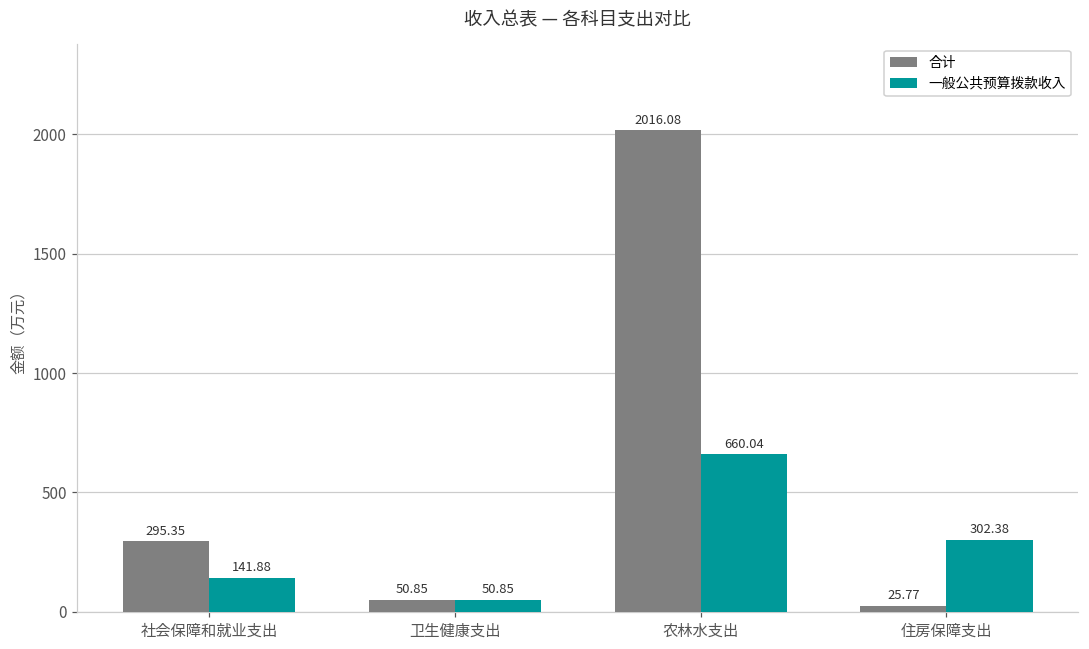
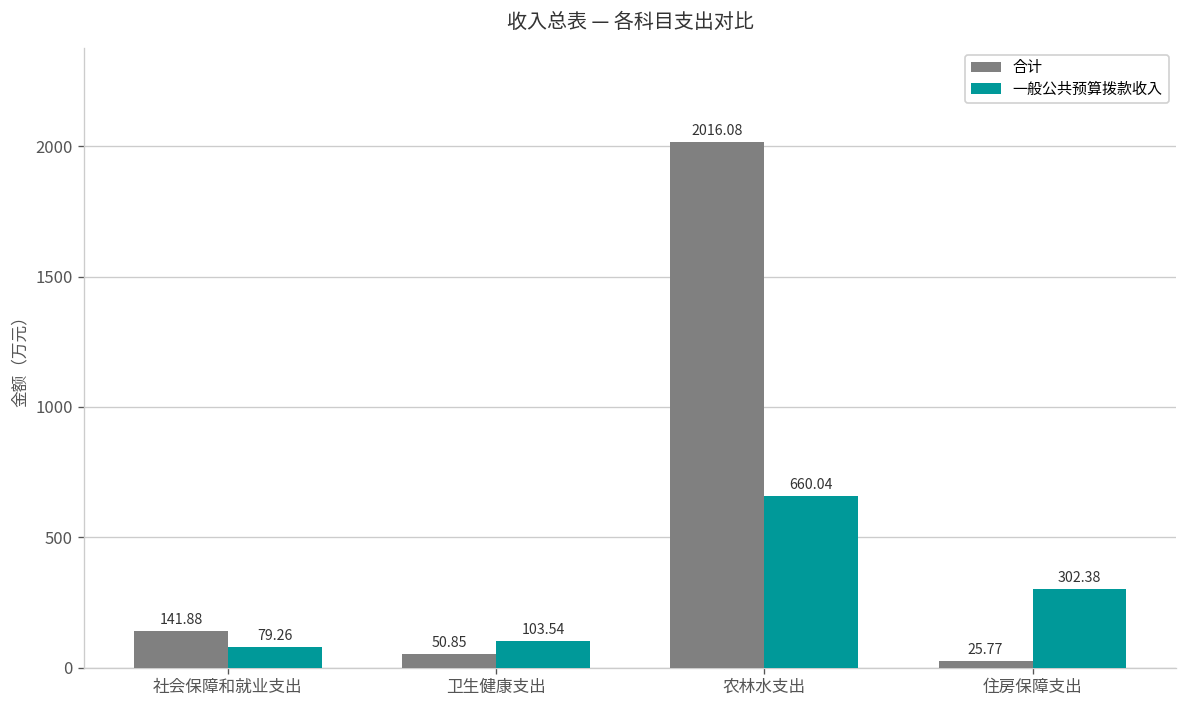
  {
    "合计": {
-     "社会保障和就业支出": 295.35,
+     "社会保障和就业支出": 141.88,
      "卫生健康支出": 50.85,
      "农林水支出": 2016.08,
      "住房保障支出": 25.77
    },
    "一般公共预算拨款收入": {
-     "社会保障和就业支出": 141.88,
-     "卫生健康支出": 50.85,
+     "社会保障和就业支出": 79.26,
+     "卫生健康支出": 103.54,
      "农林水支出": 660.04,
      "住房保障支出": 302.38
    }
  }
